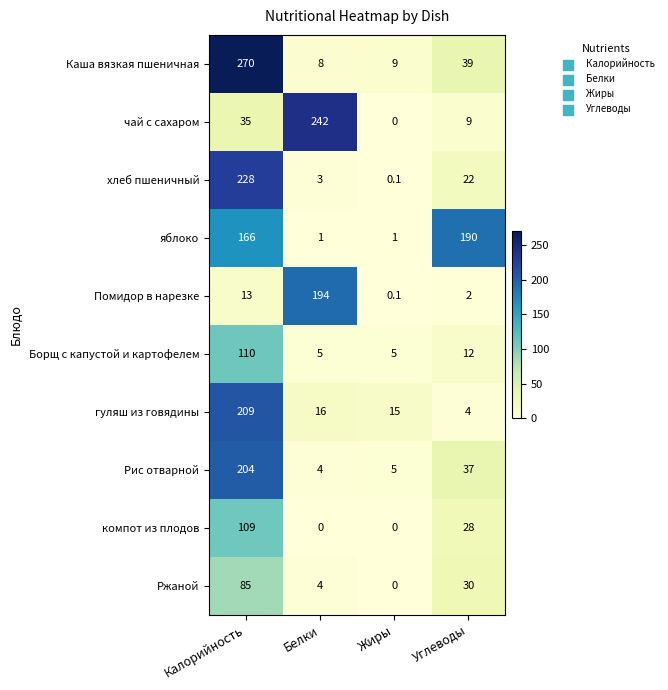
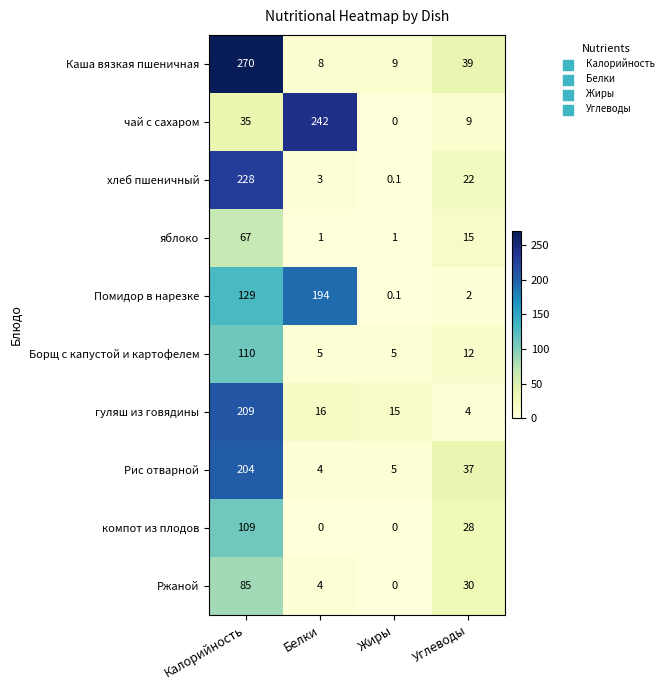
  {
    "Каша вязкая пшеничная": {
      "Калорийность": 270,
      "Белки": 8,
      "Жиры": 9,
      "Углеводы": 39
    },
    "чай с сахаром": {
      "Калорийность": 35,
      "Белки": 242,
      "Жиры": 0,
      "Углеводы": 9
    },
    "хлеб пшеничный": {
      "Калорийность": 228,
      "Белки": 3,
      "Жиры": 0.1,
      "Углеводы": 22
    },
    "яблоко": {
-     "Калорийность": 166,
+     "Калорийность": 67,
      "Белки": 1,
      "Жиры": 1,
-     "Углеводы": 190
+     "Углеводы": 15
    },
    "Помидор в нарезке": {
-     "Калорийность": 13,
+     "Калорийность": 129,
      "Белки": 194,
      "Жиры": 0.1,
      "Углеводы": 2
    },
    "Борщ с капустой и картофелем": {
      "Калорийность": 110,
      "Белки": 5,
      "Жиры": 5,
      "Углеводы": 12
    },
    "гуляш из говядины": {
      "Калорийность": 209,
      "Белки": 16,
      "Жиры": 15,
      "Углеводы": 4
    },
    "Рис отварной": {
      "Калорийность": 204,
      "Белки": 4,
      "Жиры": 5,
      "Углеводы": 37
    },
    "компот из плодов": {
      "Калорийность": 109,
      "Белки": 0,
      "Жиры": 0,
      "Углеводы": 28
    },
    "Ржаной": {
      "Калорийность": 85,
      "Белки": 4,
      "Жиры": 0,
      "Углеводы": 30
    }
  }
